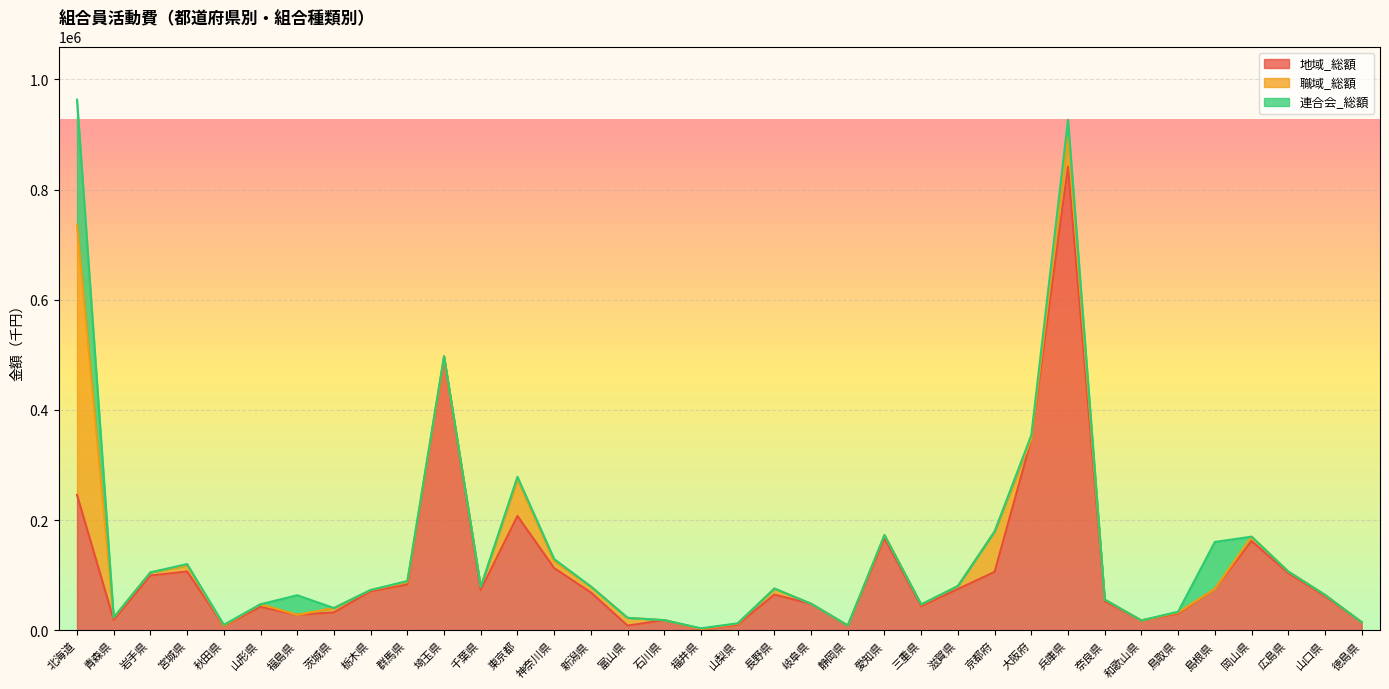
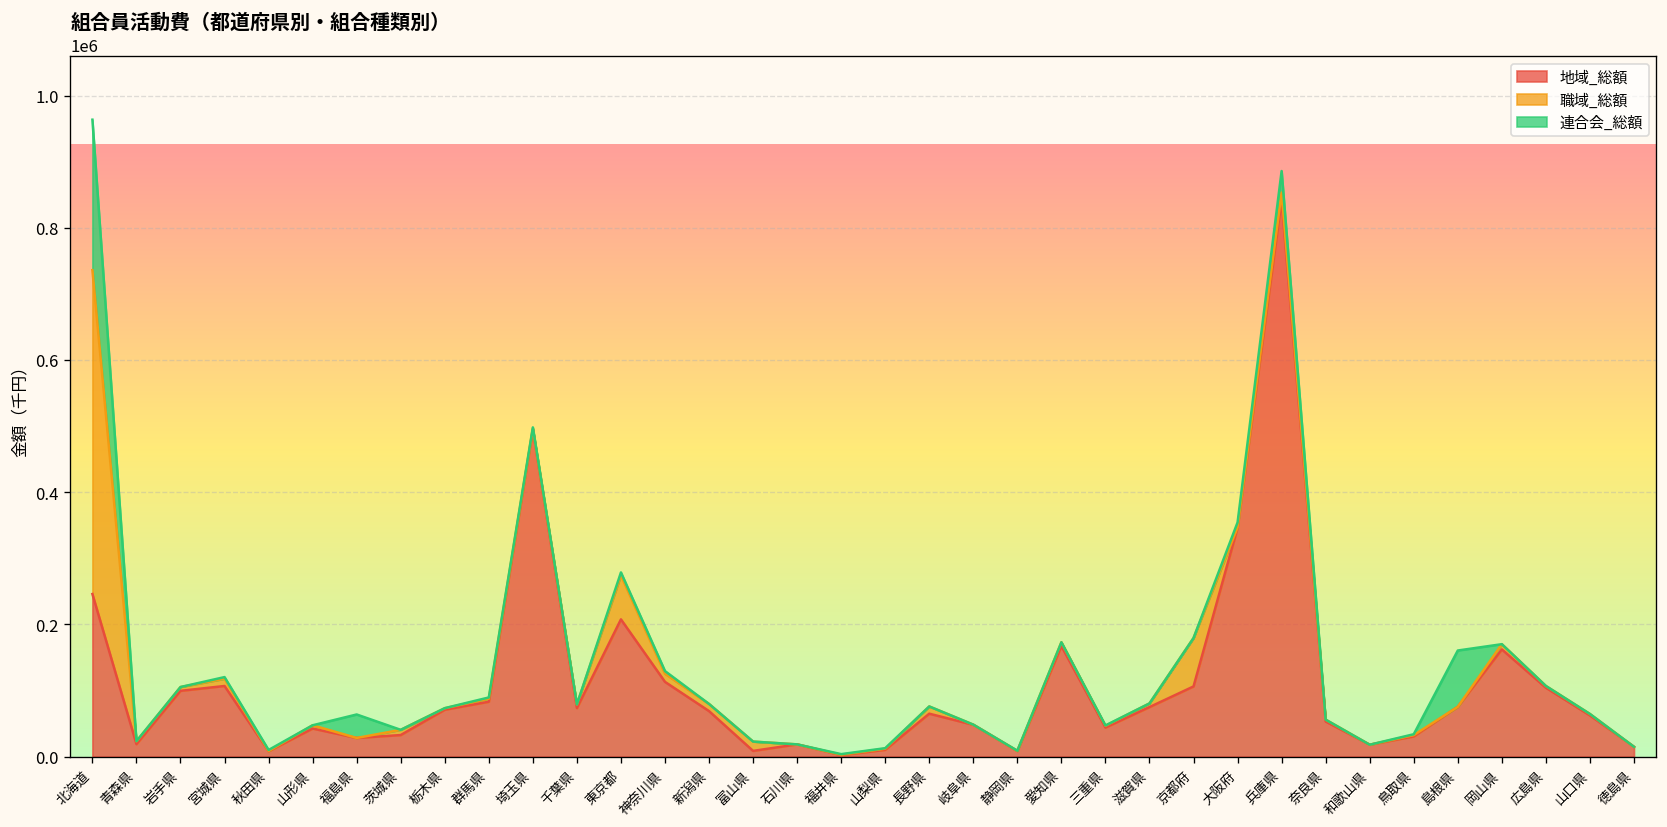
  {
    "地域_総額": {
      "北海道": 250000,
      "岩手県": 100000,
      "宮城県": 110000,
      "山形県": 40000,
      "茨城県": 30000,
      "群馬県": 80000,
      "千葉県": 70000,
      "東京都": 210000,
      "神奈川県": 110000,
      "新潟県": 70000,
      "富山県": 10000,
      "長野県": 60000,
      "愛知県": 170000,
      "滋賀県": 70000,
      "京都府": 110000,
      "兵庫県": 840000,
      "岡山県": 160000
    },
    "職域_総額": {
      "北海道": 490000,
-     "兵庫県": 50000
+     "兵庫県": 10000
    },
    "連合会_総額": {
      "北海道": 230000,
      "福島県": 40000,
      "大阪府": 10000,
      "兵庫県": 30000,
      "島根県": 90000
    }
  }
